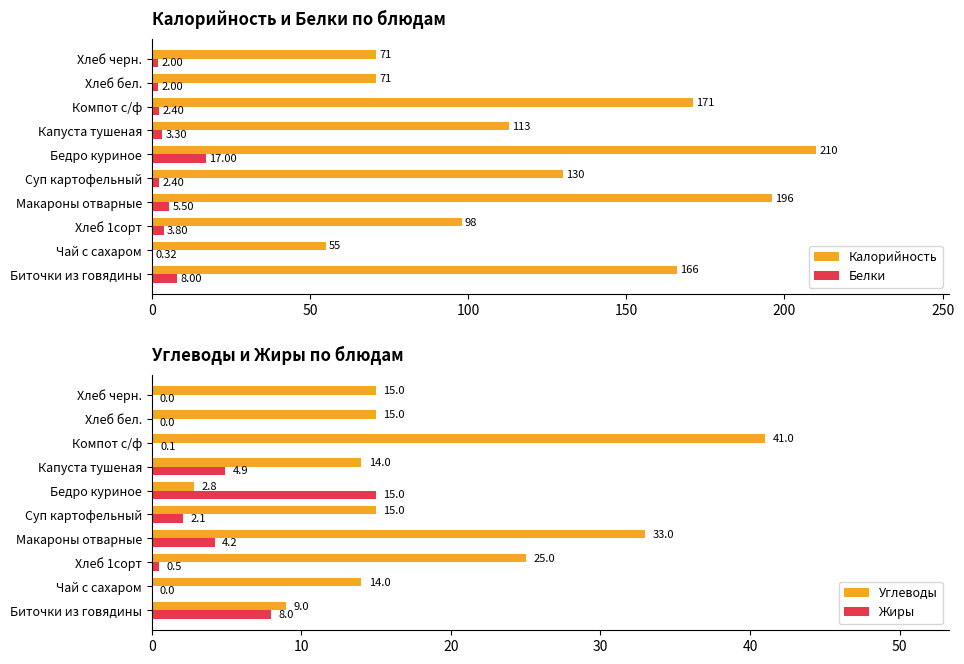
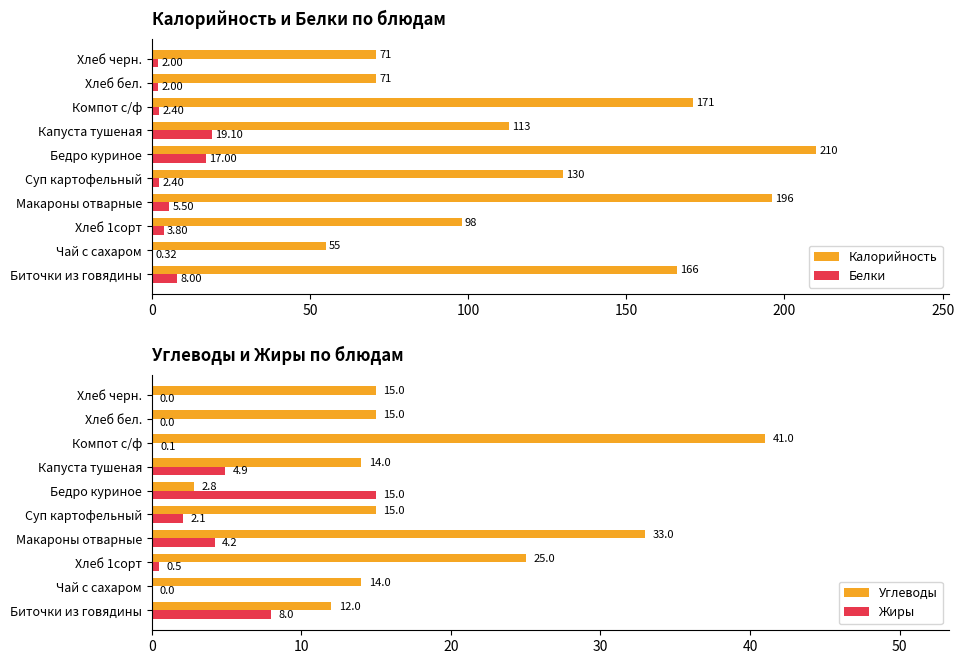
  {
    "Калорийность и Белки по блюдам": {
      "Калорийность": {
        "Хлеб черн.": 71,
        "Хлеб бел.": 71,
        "Компот с/ф": 171,
        "Капуста тушеная": 113,
        "Бедро куриное": 210,
        "Суп картофельный": 130,
        "Макароны отварные": 196,
        "Хлеб 1сорт": 98,
        "Чай с сахаром": 55,
        "Биточки из говядины": 166
      },
      "Белки": {
        "Хлеб черн.": 2.00,
        "Хлеб бел.": 2.00,
        "Компот с/ф": 2.40,
-       "Капуста тушеная": 3.30,
+       "Капуста тушеная": 19.10,
        "Бедро куриное": 17.00,
        "Суп картофельный": 2.40,
        "Макароны отварные": 5.50,
        "Хлеб 1сорт": 3.80,
        "Чай с сахаром": 0.32,
        "Биточки из говядины": 8.00
      }
    },
    "Углеводы и Жиры по блюдам": {
      "Углеводы": {
        "Хлеб черн.": 15.0,
        "Хлеб бел.": 15.0,
        "Компот с/ф": 41.0,
        "Капуста тушеная": 14.0,
        "Бедро куриное": 2.8,
        "Суп картофельный": 15.0,
        "Макароны отварные": 33.0,
        "Хлеб 1сорт": 25.0,
        "Чай с сахаром": 14.0,
-       "Биточки из говядины": 9.0
+       "Биточки из говядины": 12.0
      },
      "Жиры": {
        "Хлеб черн.": 0.0,
        "Хлеб бел.": 0.0,
        "Компот с/ф": 0.1,
        "Капуста тушеная": 4.9,
        "Бедро куриное": 15.0,
        "Суп картофельный": 2.1,
        "Макароны отварные": 4.2,
        "Хлеб 1сорт": 0.5,
        "Чай с сахаром": 0.0,
        "Биточки из говядины": 8.0
      }
    }
  }
